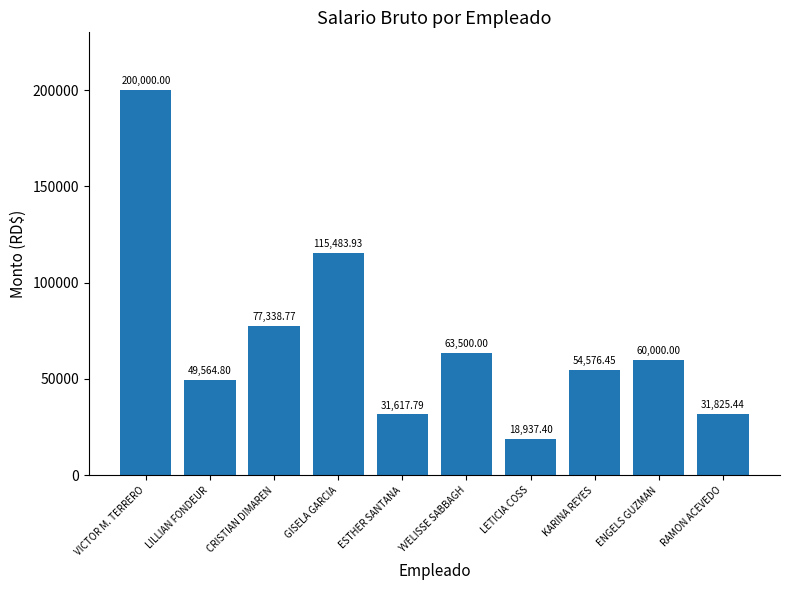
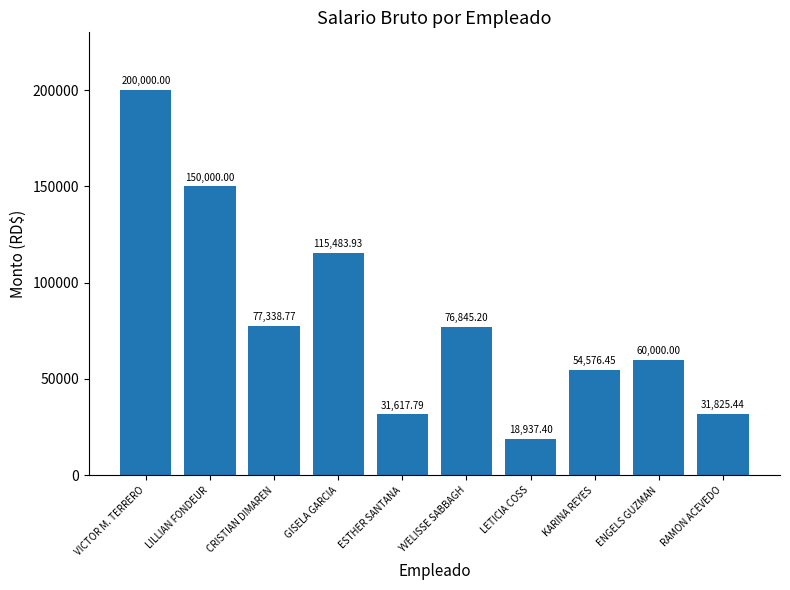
  {
    "VICTOR M. TERRERO": "200,000.00",
-   "LILLIAN FONDEUR": "49,564.80",
+   "LILLIAN FONDEUR": "150,000.00",
    "CRISTIAN DIMAREN": "77,338.77",
    "GISELA GARCIA": "115,483.93",
    "ESTHER SANTANA": "31,617.79",
-   "YVELISSE SABBAGH": "63,500.00",
+   "YVELISSE SABBAGH": "76,845.20",
    "LETICIA COSS": "18,937.40",
    "KARINA REYES": "54,576.45",
    "ENGELS GUZMAN": "60,000.00",
    "RAMON ACEVEDO": "31,825.44"
  }
